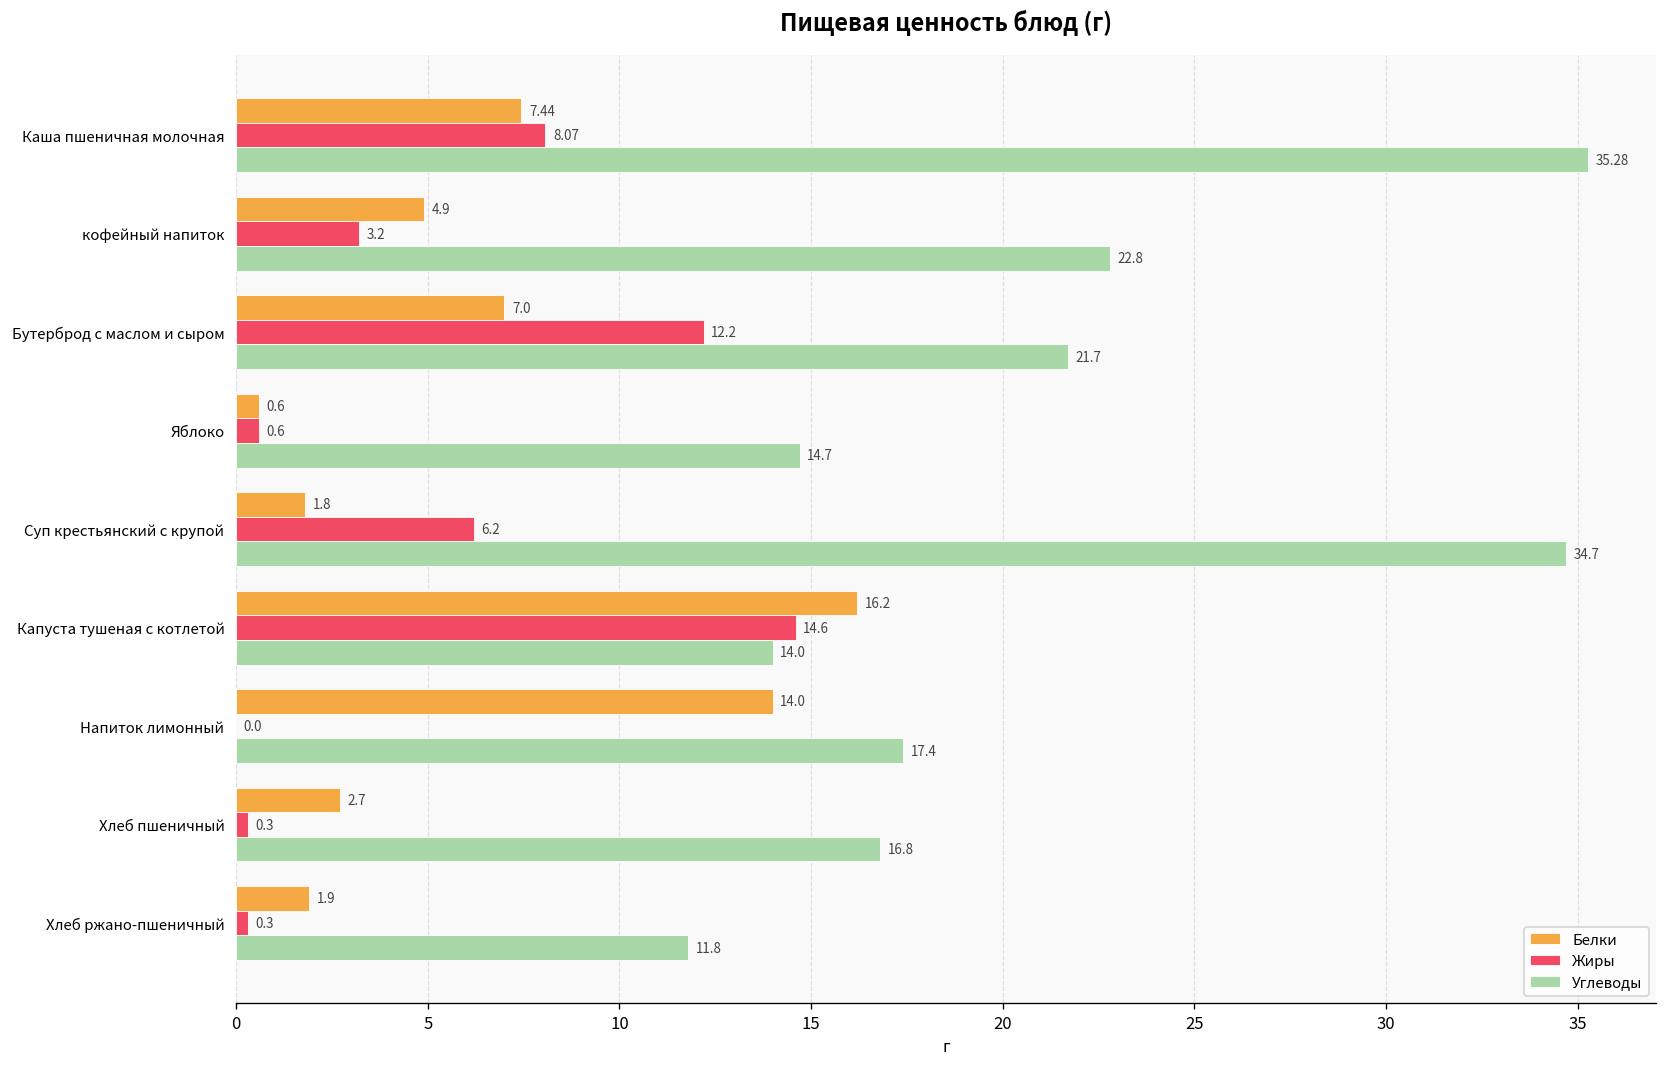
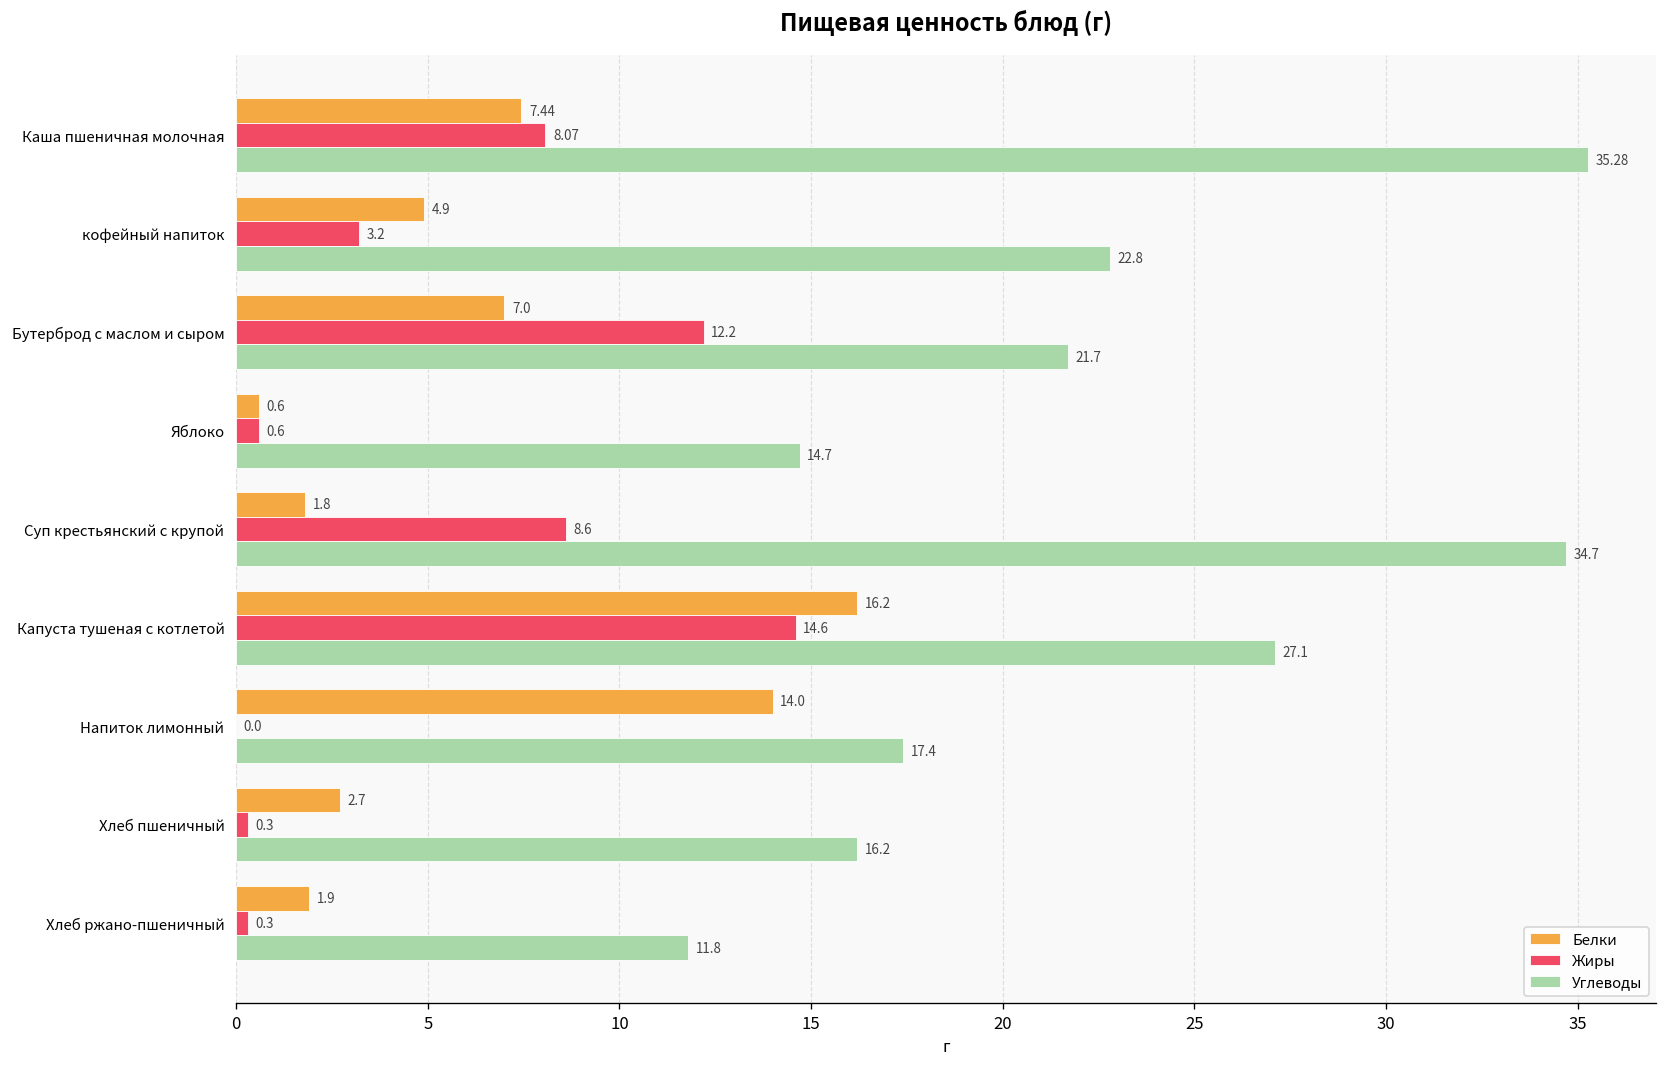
  {
    "Белки": {
      "Каша пшеничная молочная": 7.44,
      "кофейный напиток": 4.9,
      "Бутерброд с маслом и сыром": 7.0,
      "Яблоко": 0.6,
      "Суп крестьянский с крупой": 1.8,
      "Капуста тушеная с котлетой": 16.2,
      "Напиток лимонный": 14.0,
      "Хлеб пшеничный": 2.7,
      "Хлеб ржано-пшеничный": 1.9
    },
    "Жиры": {
      "Каша пшеничная молочная": 8.07,
      "кофейный напиток": 3.2,
      "Бутерброд с маслом и сыром": 12.2,
      "Яблоко": 0.6,
-     "Суп крестьянский с крупой": 6.2,
+     "Суп крестьянский с крупой": 8.6,
      "Капуста тушеная с котлетой": 14.6,
      "Напиток лимонный": 0.0,
      "Хлеб пшеничный": 0.3,
      "Хлеб ржано-пшеничный": 0.3
    },
    "Углеводы": {
      "Каша пшеничная молочная": 35.28,
      "кофейный напиток": 22.8,
      "Бутерброд с маслом и сыром": 21.7,
      "Яблоко": 14.7,
      "Суп крестьянский с крупой": 34.7,
-     "Капуста тушеная с котлетой": 14.0,
+     "Капуста тушеная с котлетой": 27.1,
      "Напиток лимонный": 17.4,
-     "Хлеб пшеничный": 16.8,
+     "Хлеб пшеничный": 16.2,
      "Хлеб ржано-пшеничный": 11.8
    }
  }
